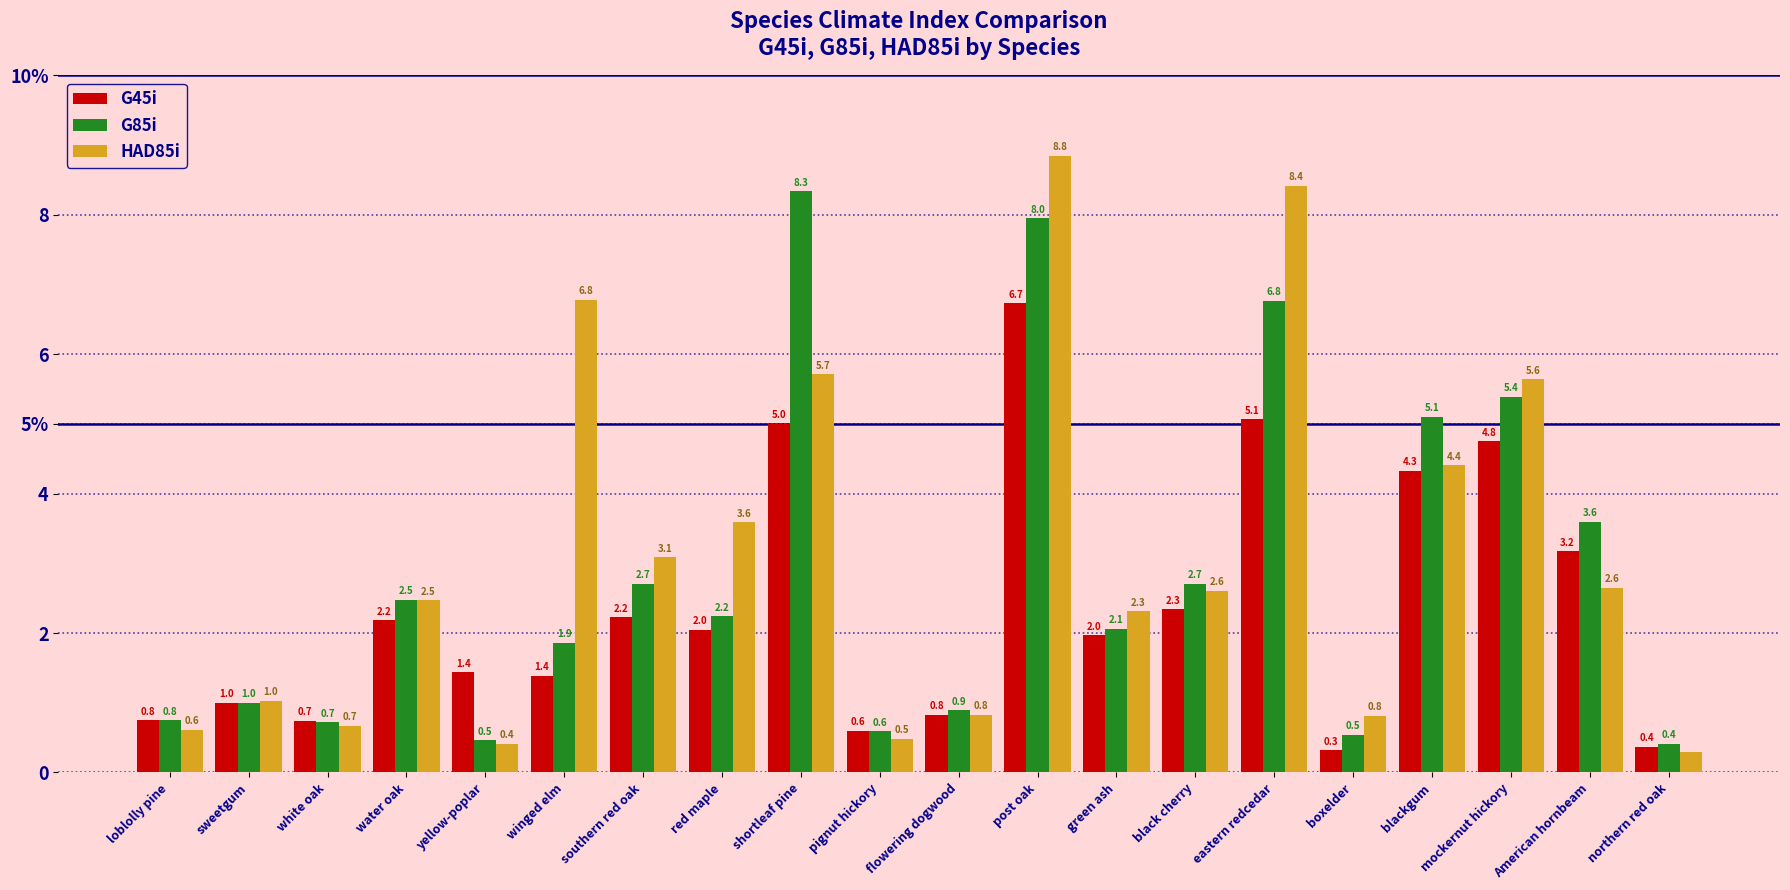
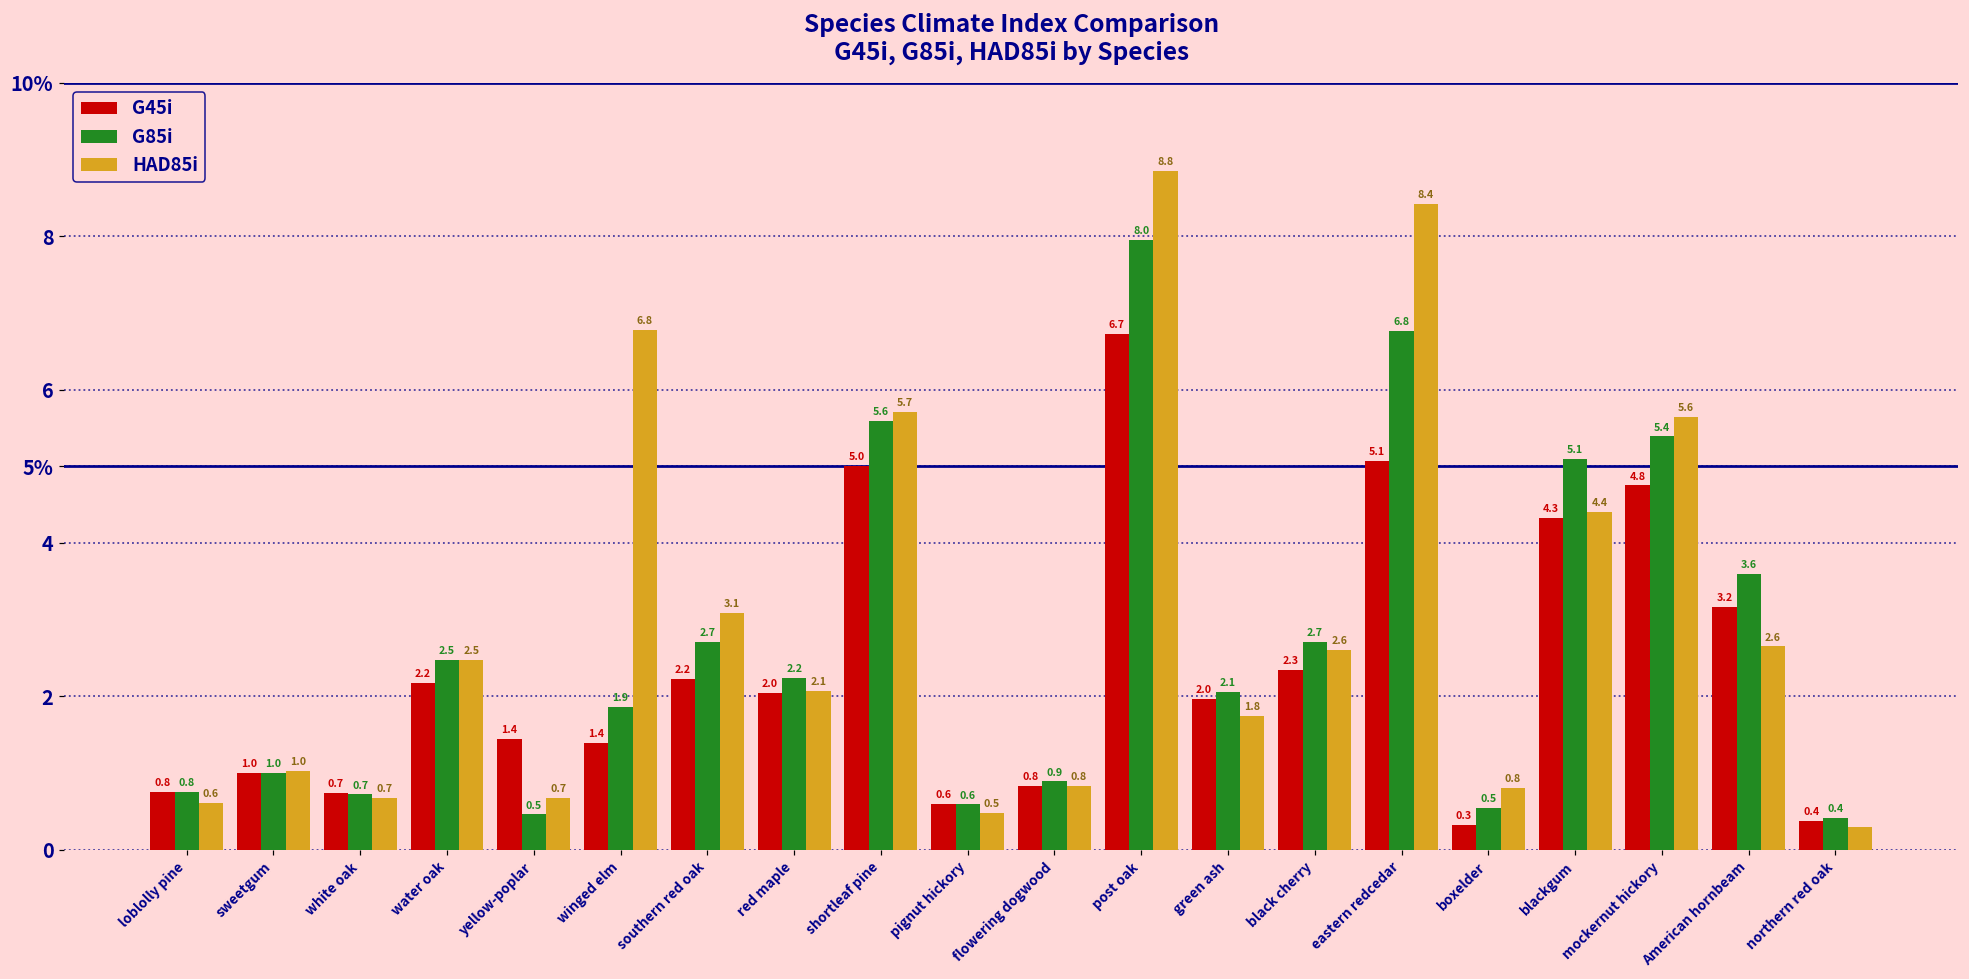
  {
    "G45i": {
      "loblolly pine": 0.8,
      "sweetgum": 1.0,
      "white oak": 0.7,
      "water oak": 2.2,
      "yellow-poplar": 1.4,
      "winged elm": 1.4,
      "southern red oak": 2.2,
      "red maple": 2.0,
      "shortleaf pine": 5.0,
      "pignut hickory": 0.6,
      "flowering dogwood": 0.8,
      "post oak": 6.7,
      "green ash": 2.0,
      "black cherry": 2.3,
      "eastern redcedar": 5.1,
      "boxelder": 0.3,
      "blackgum": 4.3,
      "mockernut hickory": 4.8,
      "American hornbeam": 3.2,
      "northern red oak": 0.4
    },
    "G85i": {
      "loblolly pine": 0.8,
      "sweetgum": 1.0,
      "white oak": 0.7,
      "water oak": 2.5,
      "yellow-poplar": 0.5,
      "winged elm": 1.9,
      "southern red oak": 2.7,
      "red maple": 2.2,
-     "shortleaf pine": 8.3,
+     "shortleaf pine": 5.6,
      "pignut hickory": 0.6,
      "flowering dogwood": 0.9,
      "post oak": 8.0,
      "green ash": 2.1,
      "black cherry": 2.7,
      "eastern redcedar": 6.8,
      "boxelder": 0.5,
      "blackgum": 5.1,
      "mockernut hickory": 5.4,
      "American hornbeam": 3.6,
      "northern red oak": 0.4
    },
    "HAD85i": {
      "loblolly pine": 0.6,
      "sweetgum": 1.0,
      "white oak": 0.7,
      "water oak": 2.5,
-     "yellow-poplar": 0.4,
+     "yellow-poplar": 0.7,
      "winged elm": 6.8,
      "southern red oak": 3.1,
-     "red maple": 3.6,
+     "red maple": 2.1,
      "shortleaf pine": 5.7,
      "pignut hickory": 0.5,
      "flowering dogwood": 0.8,
      "post oak": 8.8,
-     "green ash": 2.3,
+     "green ash": 1.8,
      "black cherry": 2.6,
      "eastern redcedar": 8.4,
      "boxelder": 0.8,
      "blackgum": 4.4,
      "mockernut hickory": 5.6,
      "American hornbeam": 2.6
    }
  }
